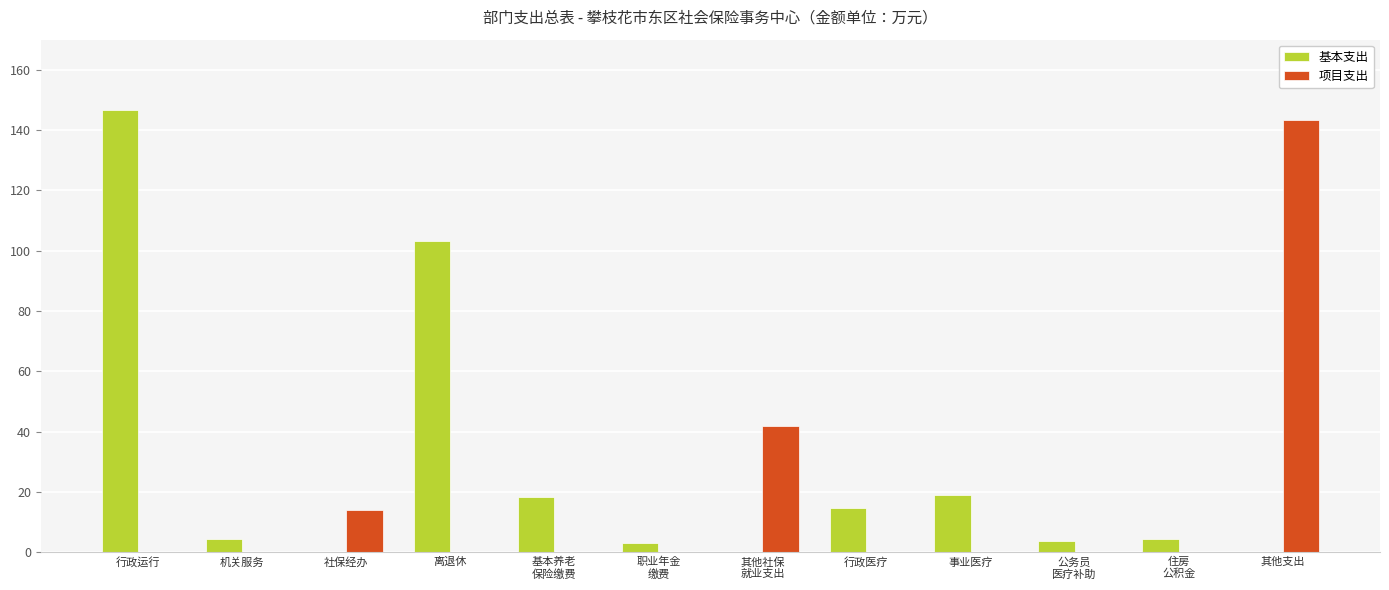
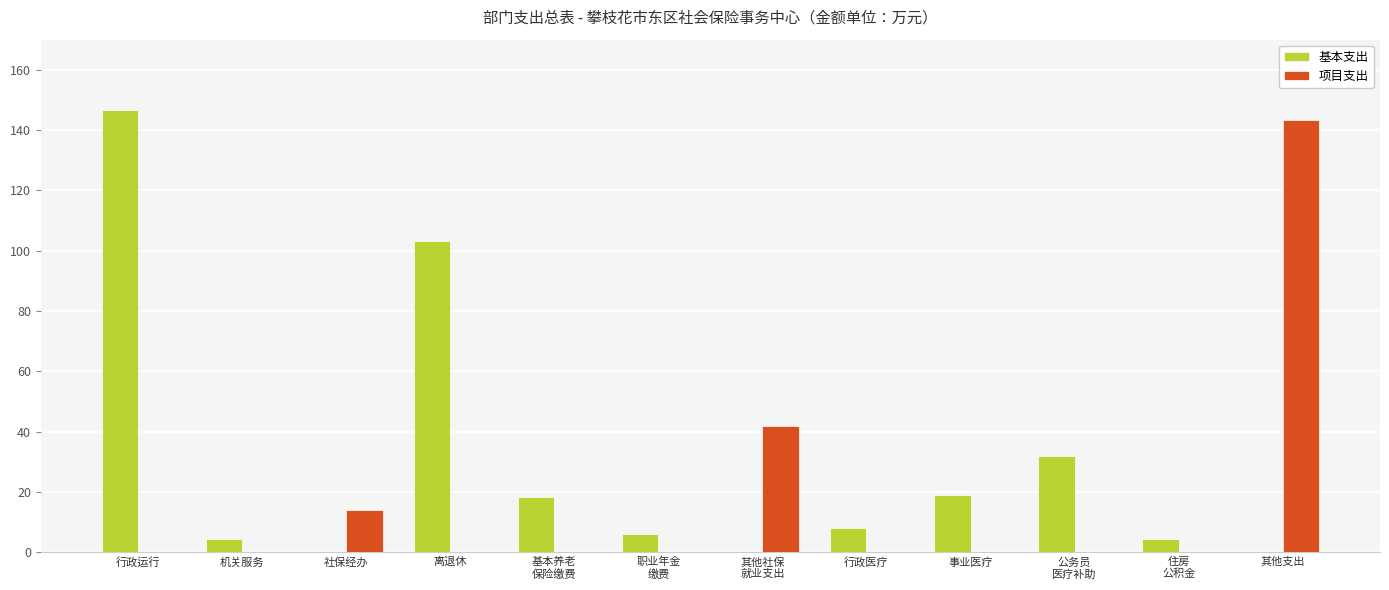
  {
    "基本支出": {
      "行政运行": 147,
      "机关服务": 4,
      "社保经办": 0,
      "离退休": 103,
      "基本养老 保险缴费": 18,
-     "职业年金 缴费": 3,
+     "职业年金 缴费": 6,
      "其他社保 就业支出": 0,
-     "行政医疗": 15,
+     "行政医疗": 8,
      "事业医疗": 19,
-     "公务员 医疗补助": 4,
+     "公务员 医疗补助": 32,
      "住房 公积金": 4,
      "其他支出": 0
    },
    "项目支出": {
      "行政运行": 0,
      "机关服务": 0,
      "社保经办": 14,
      "离退休": 0,
      "基本养老 保险缴费": 0,
      "职业年金 缴费": 0,
      "其他社保 就业支出": 42,
      "行政医疗": 0,
      "事业医疗": 0,
      "公务员 医疗补助": 0,
      "住房 公积金": 0,
      "其他支出": 143
    }
  }
